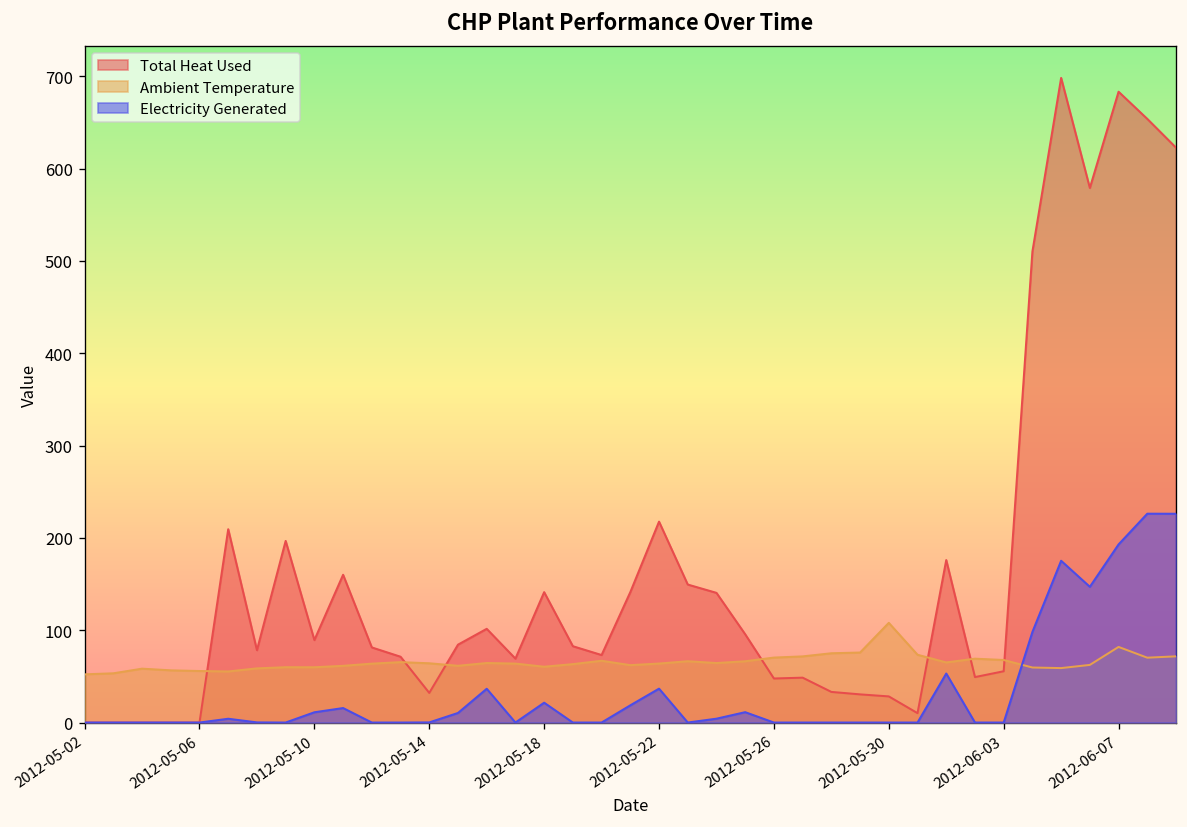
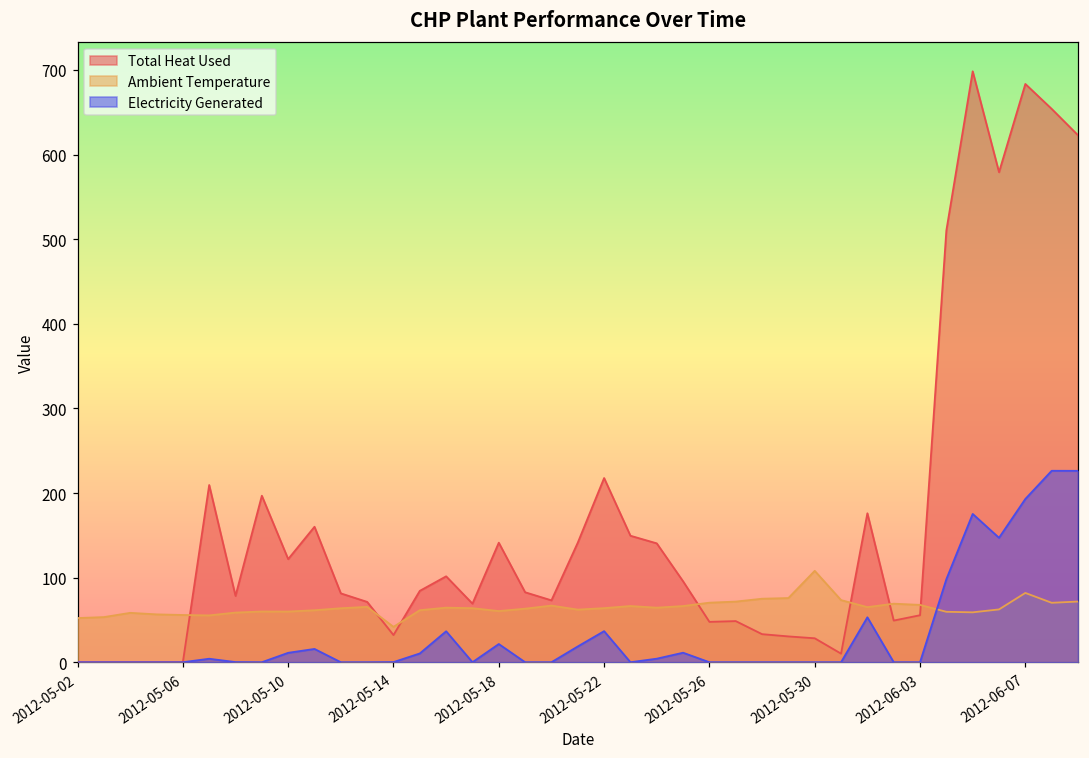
  {
    "Total Heat Used": {
-     "2012-05-10": 90,
+     "2012-05-10": 120,
      "2012-05-14": 30,
      "2012-05-18": 140,
      "2012-05-22": 220,
      "2012-05-26": 50,
      "2012-05-30": 30,
      "2012-06-03": 60,
      "2012-06-07": 680
    },
    "Ambient Temperature": {
      "2012-05-02": 50,
      "2012-05-06": 60,
      "2012-05-10": 60,
-     "2012-05-14": 60,
+     "2012-05-14": 40,
      "2012-05-18": 60,
      "2012-05-22": 60,
      "2012-05-26": 70,
      "2012-05-30": 110,
      "2012-06-03": 70,
      "2012-06-07": 80
    },
    "Electricity Generated": {
      "2012-05-10": 10,
      "2012-05-14": 0,
      "2012-05-18": 20,
      "2012-05-22": 40,
      "2012-05-26": 0,
      "2012-05-30": 0,
      "2012-06-03": 0,
      "2012-06-07": 190
    }
  }
